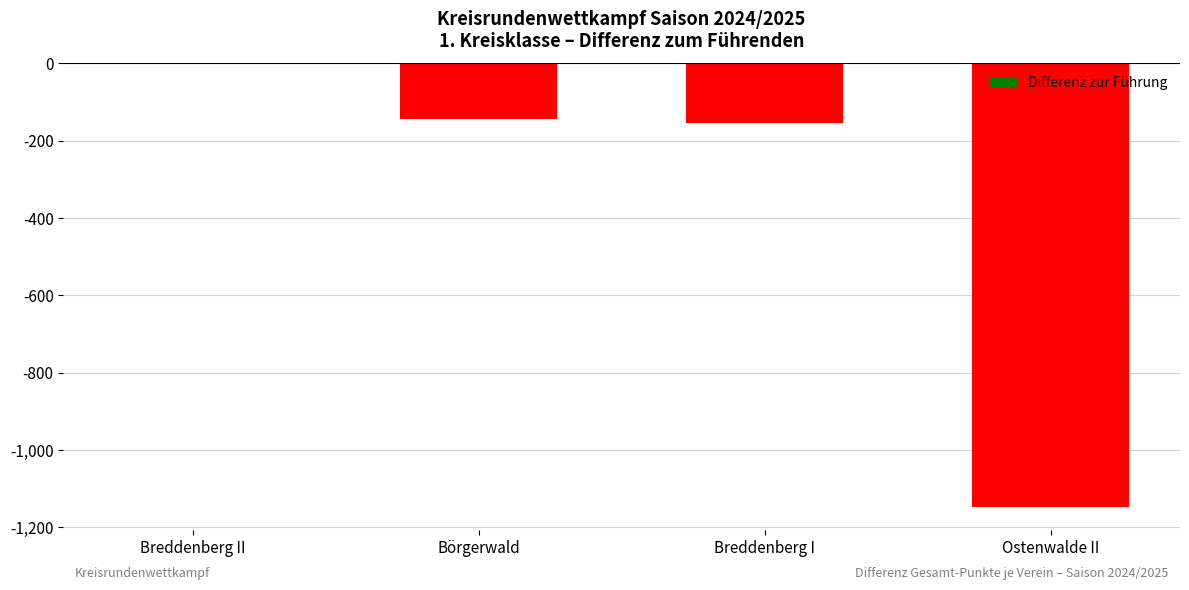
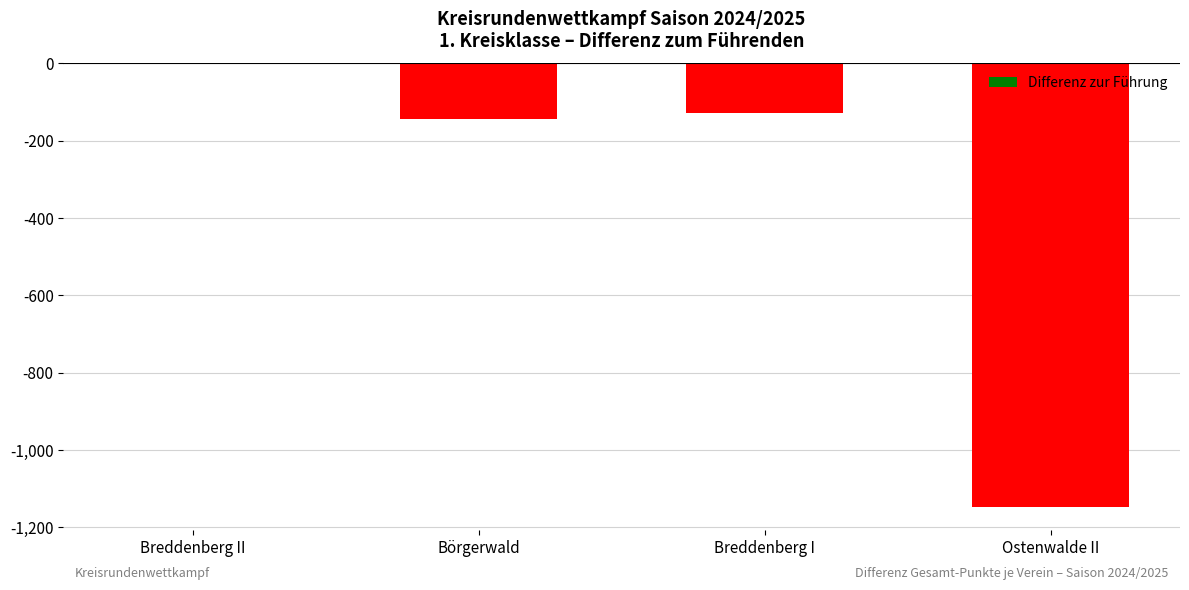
  {
    "Breddenberg II": "0",
    "Börgerwald": "-140",
-   "Breddenberg I": "-150",
+   "Breddenberg I": "-130",
    "Ostenwalde II": "-1,150"
  }
